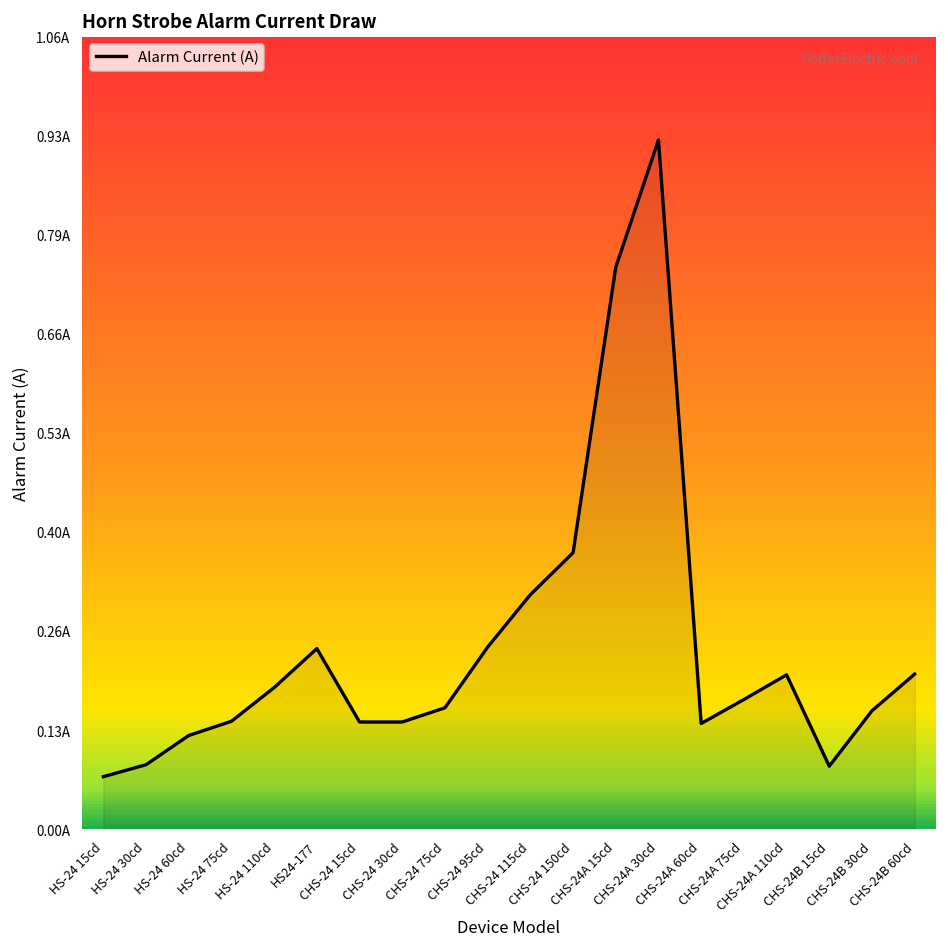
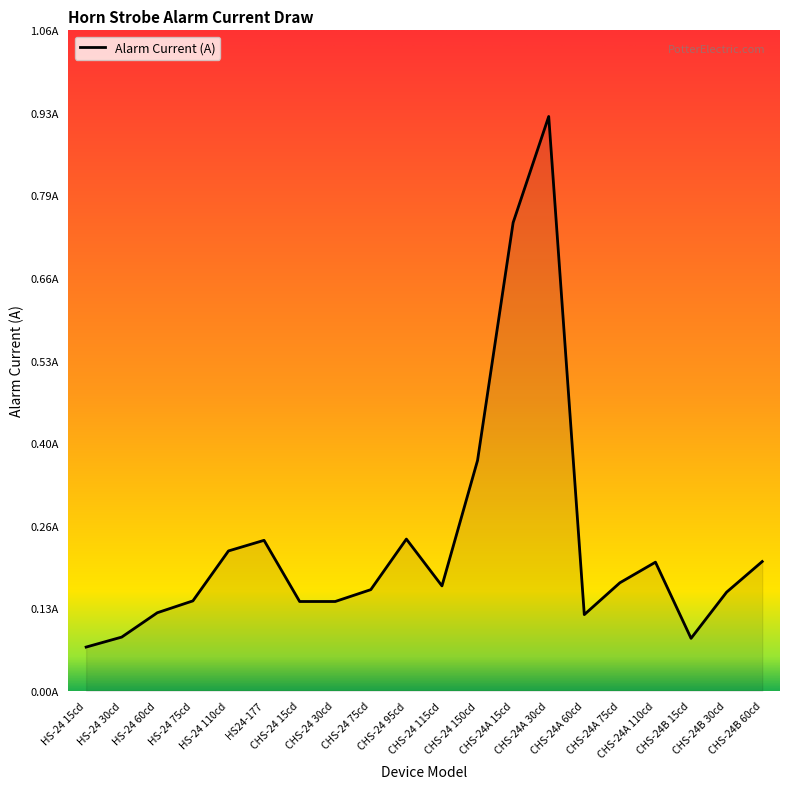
  {
    "HS-24 15cd": "0.07A",
    "HS-24 30cd": "0.09A",
    "HS-24 60cd": "0.13A",
    "HS-24 75cd": "0.14A",
-   "HS-24 110cd": "0.19A",
+   "HS-24 110cd": "0.22A",
    "HS24-177": "0.24A",
    "CHS-24 15cd": "0.14A",
    "CHS-24 30cd": "0.14A",
    "CHS-24 75cd": "0.16A",
    "CHS-24 95cd": "0.24A",
-   "CHS-24 115cd": "0.31A",
+   "CHS-24 115cd": "0.17A",
    "CHS-24 150cd": "0.37A",
    "CHS-24A 15cd": "0.75A",
    "CHS-24A 30cd": "0.92A",
-   "CHS-24A 60cd": "0.14A",
+   "CHS-24A 60cd": "0.12A",
    "CHS-24A 75cd": "0.17A",
    "CHS-24A 110cd": "0.21A",
    "CHS-24B 15cd": "0.08A",
    "CHS-24B 30cd": "0.16A",
    "CHS-24B 60cd": "0.21A"
  }
